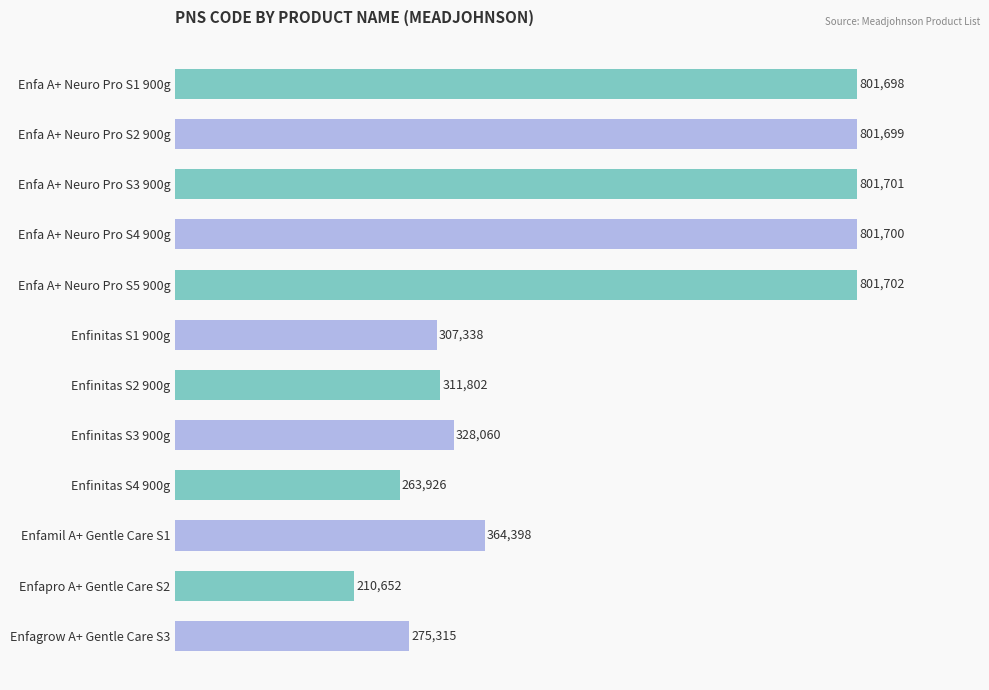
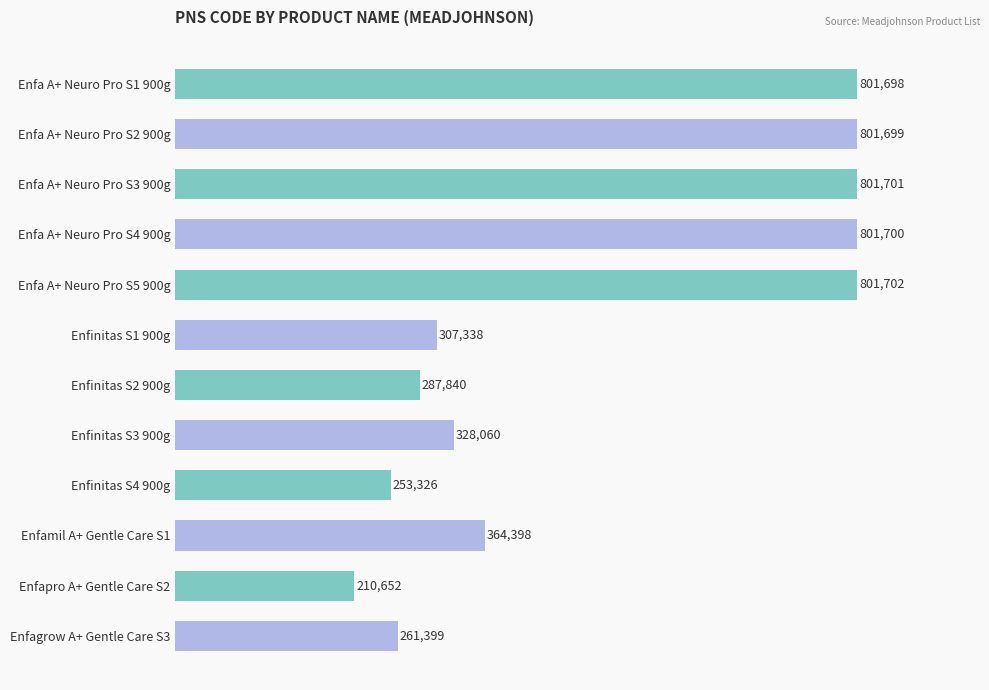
  {
    "Enfa A+ Neuro Pro S1 900g": "801,698",
    "Enfa A+ Neuro Pro S2 900g": "801,699",
    "Enfa A+ Neuro Pro S3 900g": "801,701",
    "Enfa A+ Neuro Pro S4 900g": "801,700",
    "Enfa A+ Neuro Pro S5 900g": "801,702",
    "Enfinitas S1 900g": "307,338",
-   "Enfinitas S2 900g": "311,802",
+   "Enfinitas S2 900g": "287,840",
    "Enfinitas S3 900g": "328,060",
-   "Enfinitas S4 900g": "263,926",
+   "Enfinitas S4 900g": "253,326",
    "Enfamil A+ Gentle Care S1": "364,398",
    "Enfapro A+ Gentle Care S2": "210,652",
-   "Enfagrow A+ Gentle Care S3": "275,315"
+   "Enfagrow A+ Gentle Care S3": "261,399"
  }
